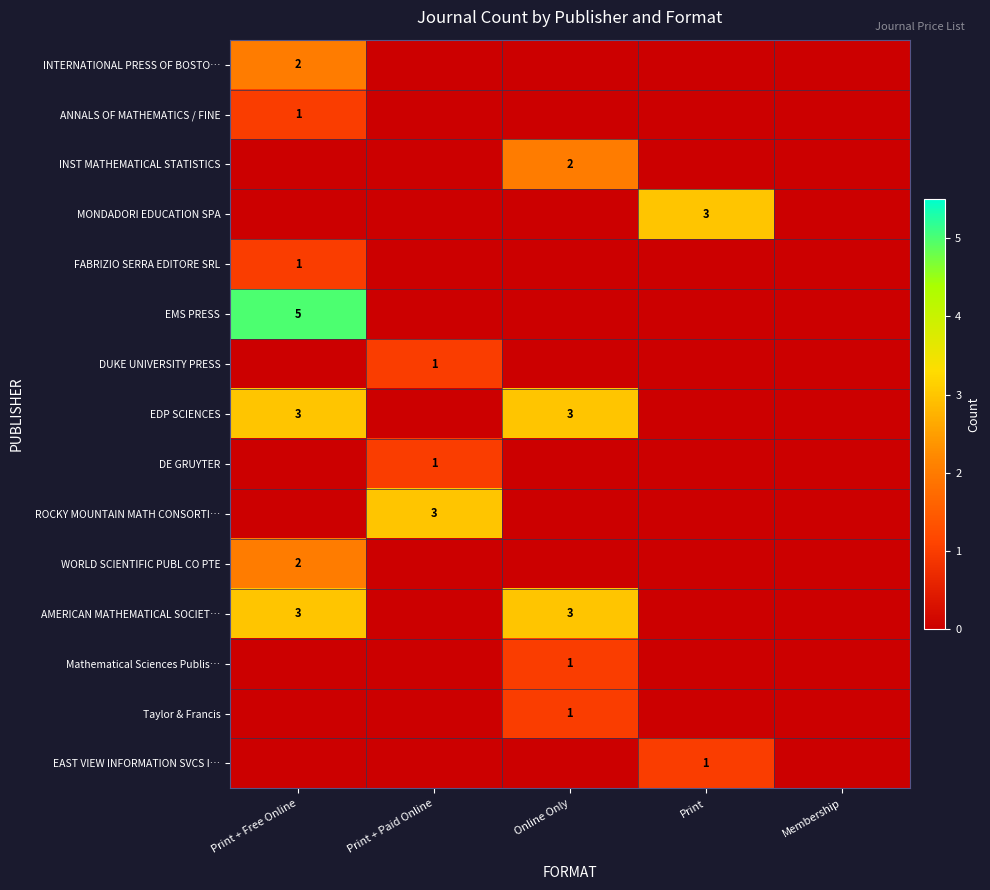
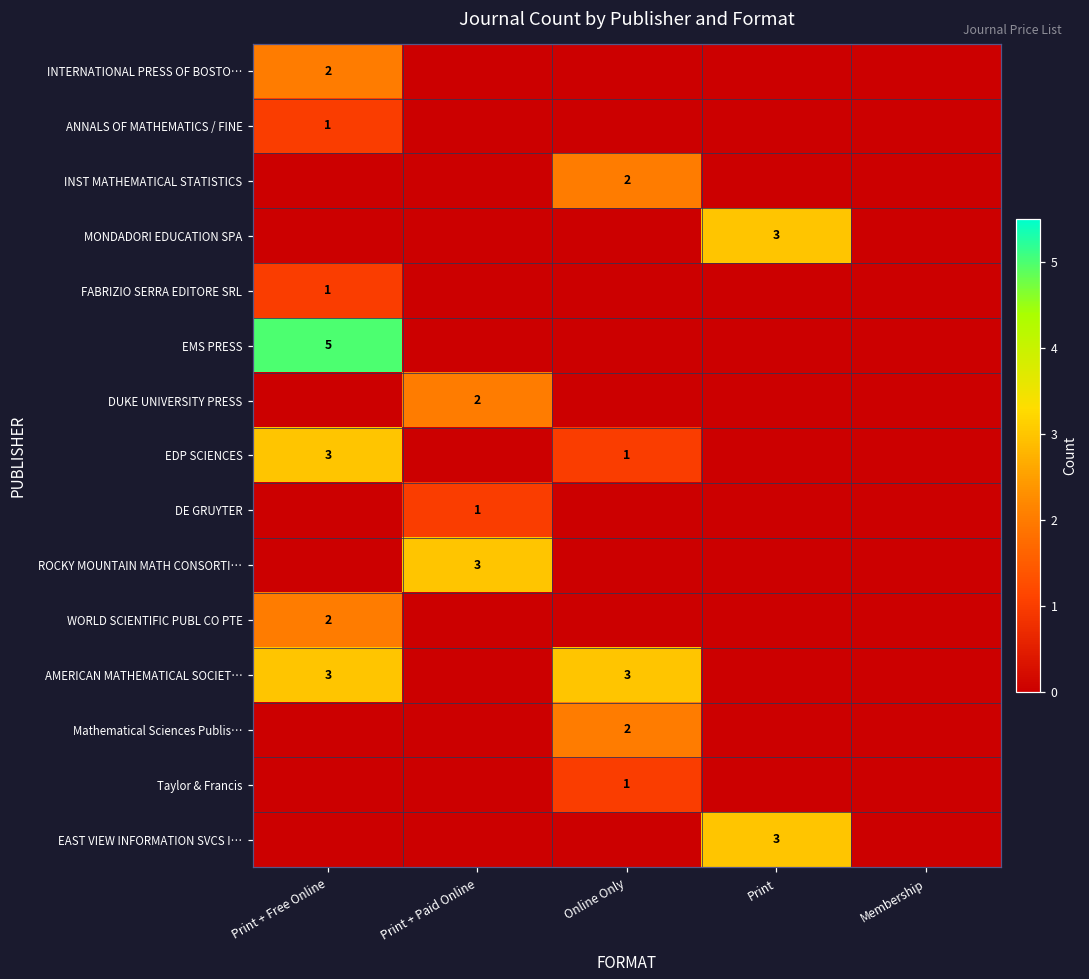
  {
    "INTERNATIONAL PRESS OF BOSTO…": {
      "Print + Free Online": 2
    },
    "ANNALS OF MATHEMATICS / FINE": {
      "Print + Free Online": 1
    },
    "INST MATHEMATICAL STATISTICS": {
      "Online Only": 2
    },
    "MONDADORI EDUCATION SPA": {
      "Print": 3
    },
    "FABRIZIO SERRA EDITORE SRL": {
      "Print + Free Online": 1
    },
    "EMS PRESS": {
      "Print + Free Online": 5
    },
    "DUKE UNIVERSITY PRESS": {
-     "Print + Paid Online": 1
+     "Print + Paid Online": 2
    },
    "EDP SCIENCES": {
      "Print + Free Online": 3,
-     "Online Only": 3
+     "Online Only": 1
    },
    "DE GRUYTER": {
      "Print + Paid Online": 1
    },
    "ROCKY MOUNTAIN MATH CONSORTI…": {
      "Print + Paid Online": 3
    },
    "WORLD SCIENTIFIC PUBL CO PTE": {
      "Print + Free Online": 2
    },
    "AMERICAN MATHEMATICAL SOCIET…": {
      "Print + Free Online": 3,
      "Online Only": 3
    },
    "Mathematical Sciences Publis…": {
-     "Online Only": 1
+     "Online Only": 2
    },
    "Taylor & Francis": {
      "Online Only": 1
    },
    "EAST VIEW INFORMATION SVCS I…": {
-     "Print": 1
+     "Print": 3
    }
  }
